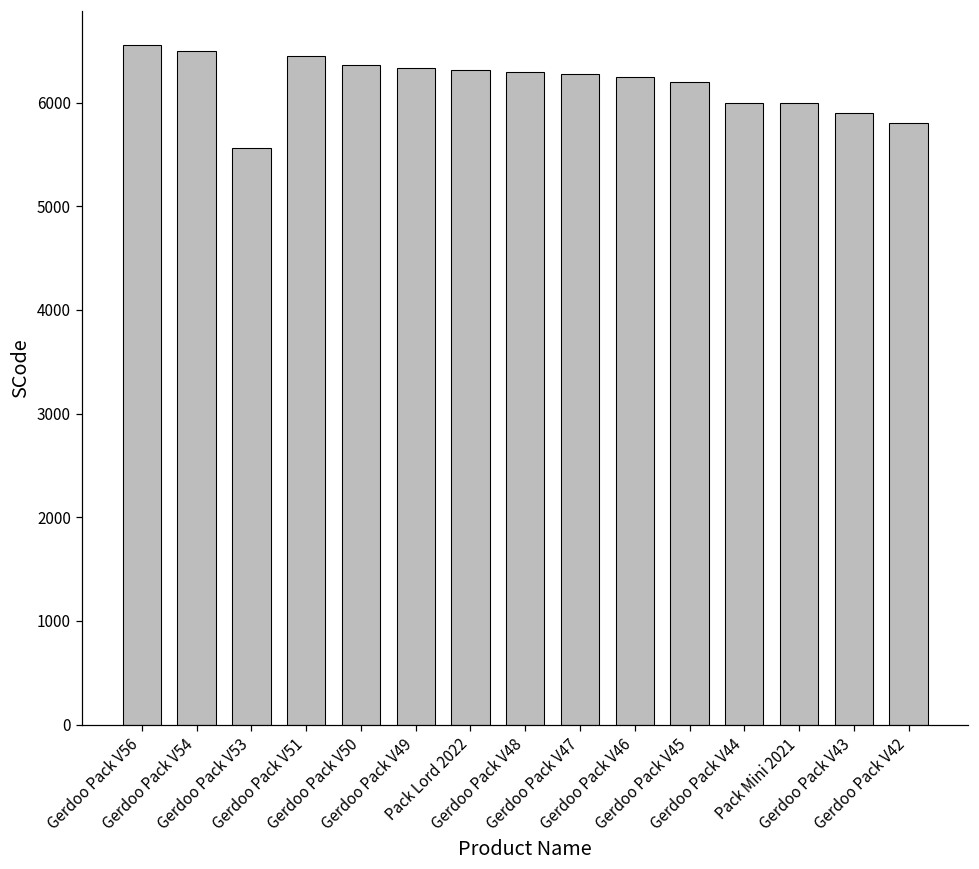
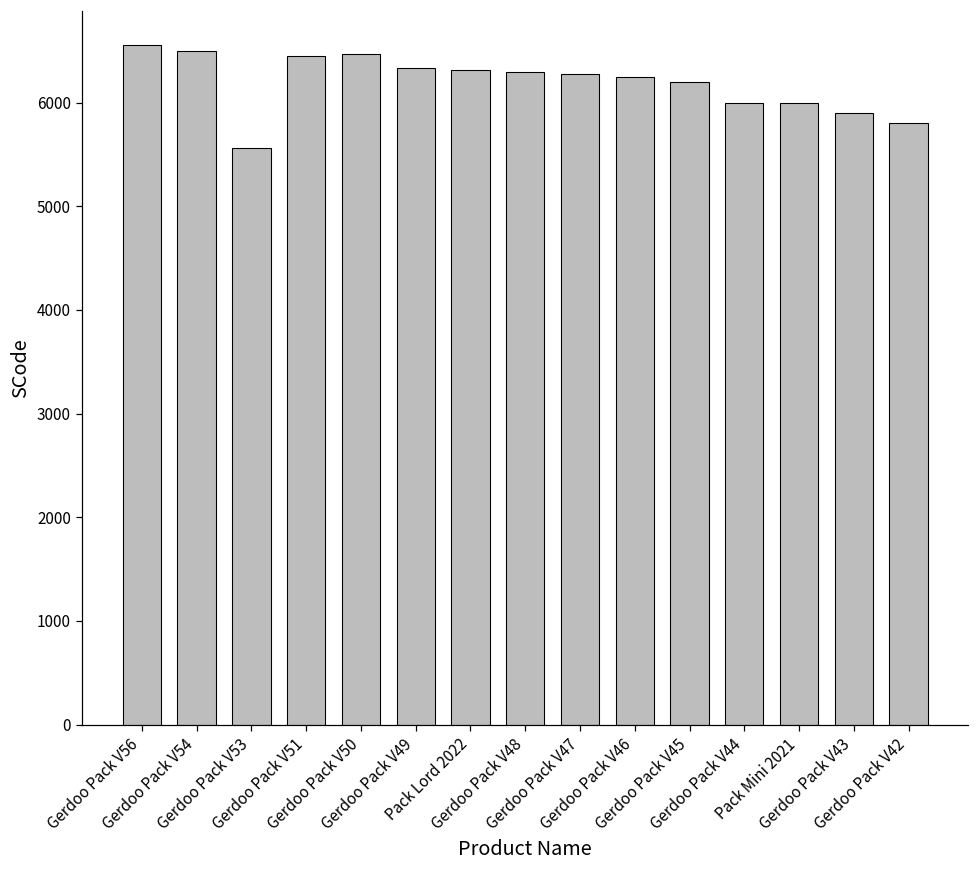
  {
    "Gerdoo Pack V56": 6600,
    "Gerdoo Pack V54": 6500,
    "Gerdoo Pack V53": 5600,
    "Gerdoo Pack V51": 6500,
-   "Gerdoo Pack V50": 6400,
+   "Gerdoo Pack V50": 6500,
    "Gerdoo Pack V49": 6300,
    "Pack Lord 2022": 6300,
    "Gerdoo Pack V48": 6300,
    "Gerdoo Pack V47": 6300,
    "Gerdoo Pack V46": 6300,
    "Gerdoo Pack V45": 6200,
    "Gerdoo Pack V44": 6000,
    "Pack Mini 2021": 6000,
    "Gerdoo Pack V43": 5900,
    "Gerdoo Pack V42": 5800
  }
